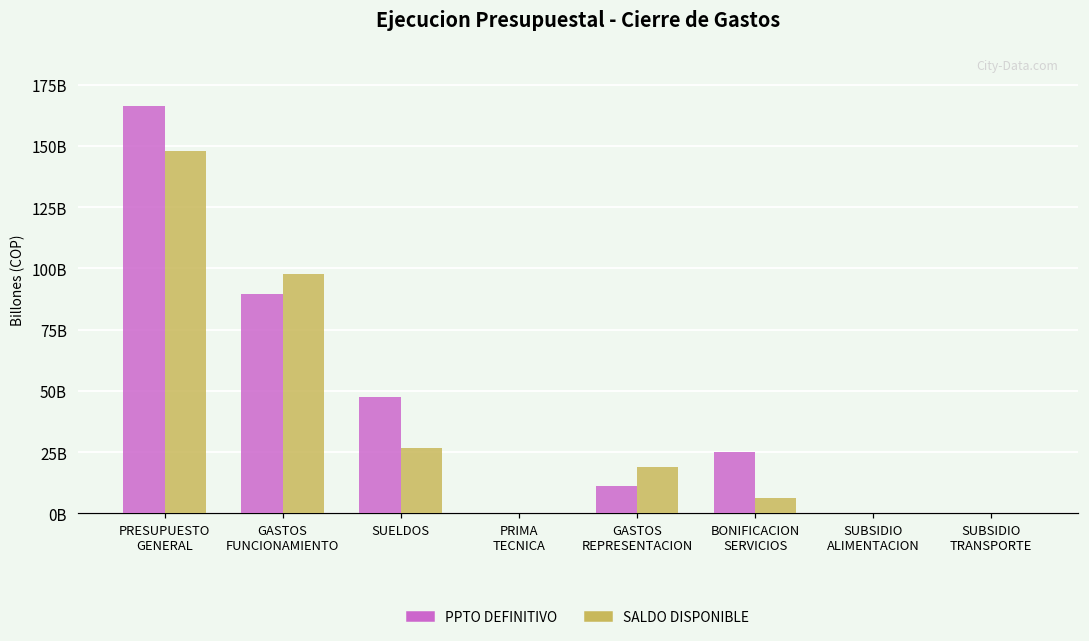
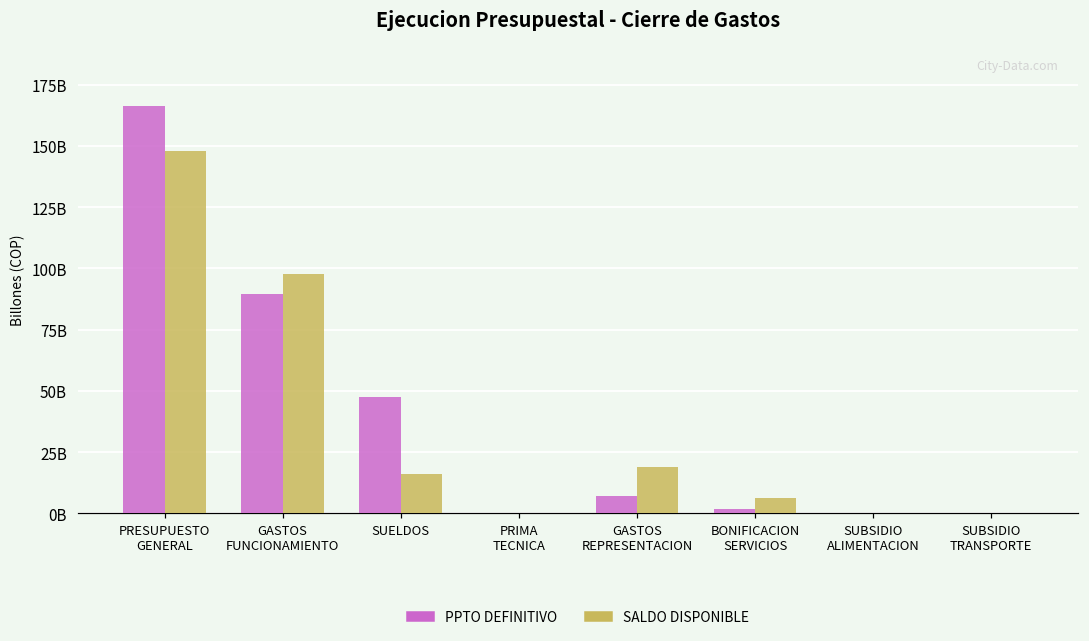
  {
    "PPTO DEFINITIVO": {
      "PRESUPUESTO GENERAL": 166000000000,
      "GASTOS FUNCIONAMIENTO": 90000000000,
      "SUELDOS": 47000000000,
-     "GASTOS REPRESENTACION": 11000000000,
-     "BONIFICACION SERVICIOS": 25000000000
+     "GASTOS REPRESENTACION": 7000000000,
+     "BONIFICACION SERVICIOS": 2000000000
    },
    "SALDO DISPONIBLE": {
      "PRESUPUESTO GENERAL": 148000000000,
      "GASTOS FUNCIONAMIENTO": 98000000000,
-     "SUELDOS": 27000000000,
+     "SUELDOS": 16000000000,
      "GASTOS REPRESENTACION": 19000000000,
      "BONIFICACION SERVICIOS": 6000000000
    }
  }
